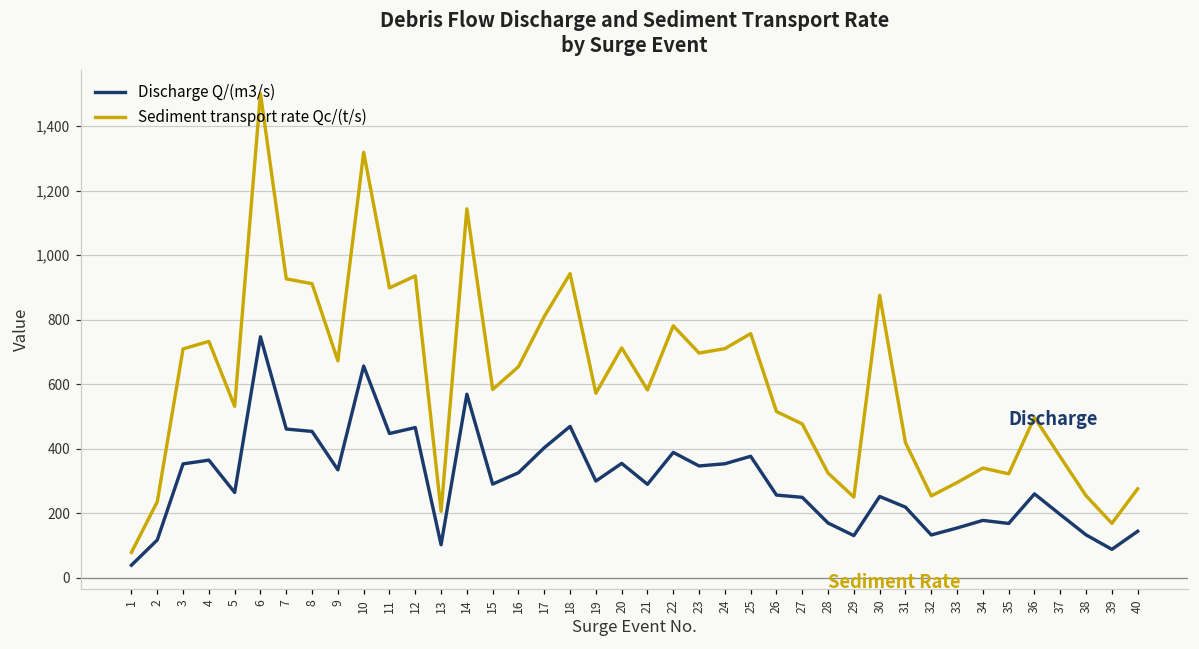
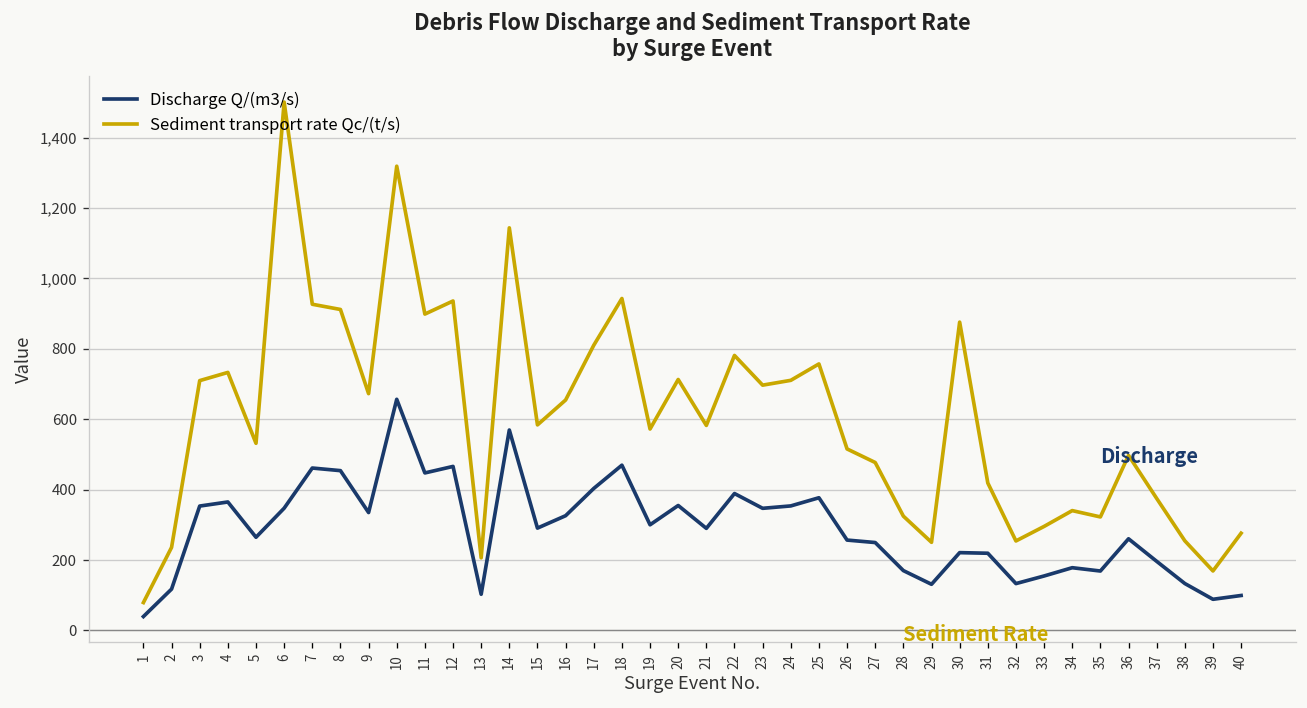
  {
    "Discharge Q/(m3/s)": {
      "1": "40",
      "2": "120",
      "3": "350",
      "4": "360",
      "5": "260",
-     "6": "750",
+     "6": "350",
      "7": "460",
      "8": "450",
      "9": "330",
      "10": "660",
      "11": "450",
      "12": "470",
      "13": "100",
      "14": "570",
      "15": "290",
      "16": "330",
      "17": "400",
      "18": "470",
      "19": "300",
      "20": "350",
      "21": "290",
      "22": "390",
      "23": "350",
      "24": "350",
      "25": "380",
      "26": "260",
      "27": "250",
      "28": "170",
      "29": "130",
-     "30": "250",
+     "30": "220",
      "31": "220",
      "32": "130",
      "33": "150",
      "34": "180",
      "35": "170",
      "36": "260",
      "37": "200",
      "38": "130",
      "39": "90",
-     "40": "140"
+     "40": "100"
    },
    "Sediment transport rate Qc/(t/s)": {
      "1": "80",
      "2": "240",
      "3": "710",
      "4": "730",
      "5": "530",
      "6": "1,500",
      "7": "930",
      "8": "910",
      "9": "670",
      "10": "1,320",
      "11": "900",
      "12": "940",
      "13": "210",
      "14": "1,140",
      "15": "580",
      "16": "650",
      "17": "810",
      "18": "940",
      "19": "570",
      "20": "710",
      "21": "580",
      "22": "780",
      "23": "700",
      "24": "710",
      "25": "760",
      "26": "520",
      "27": "480",
      "28": "320",
      "29": "250",
      "30": "880",
      "31": "420",
      "32": "250",
      "33": "300",
      "34": "340",
      "35": "320",
      "36": "500",
      "37": "370",
      "38": "250",
      "39": "170",
      "40": "280"
    }
  }
